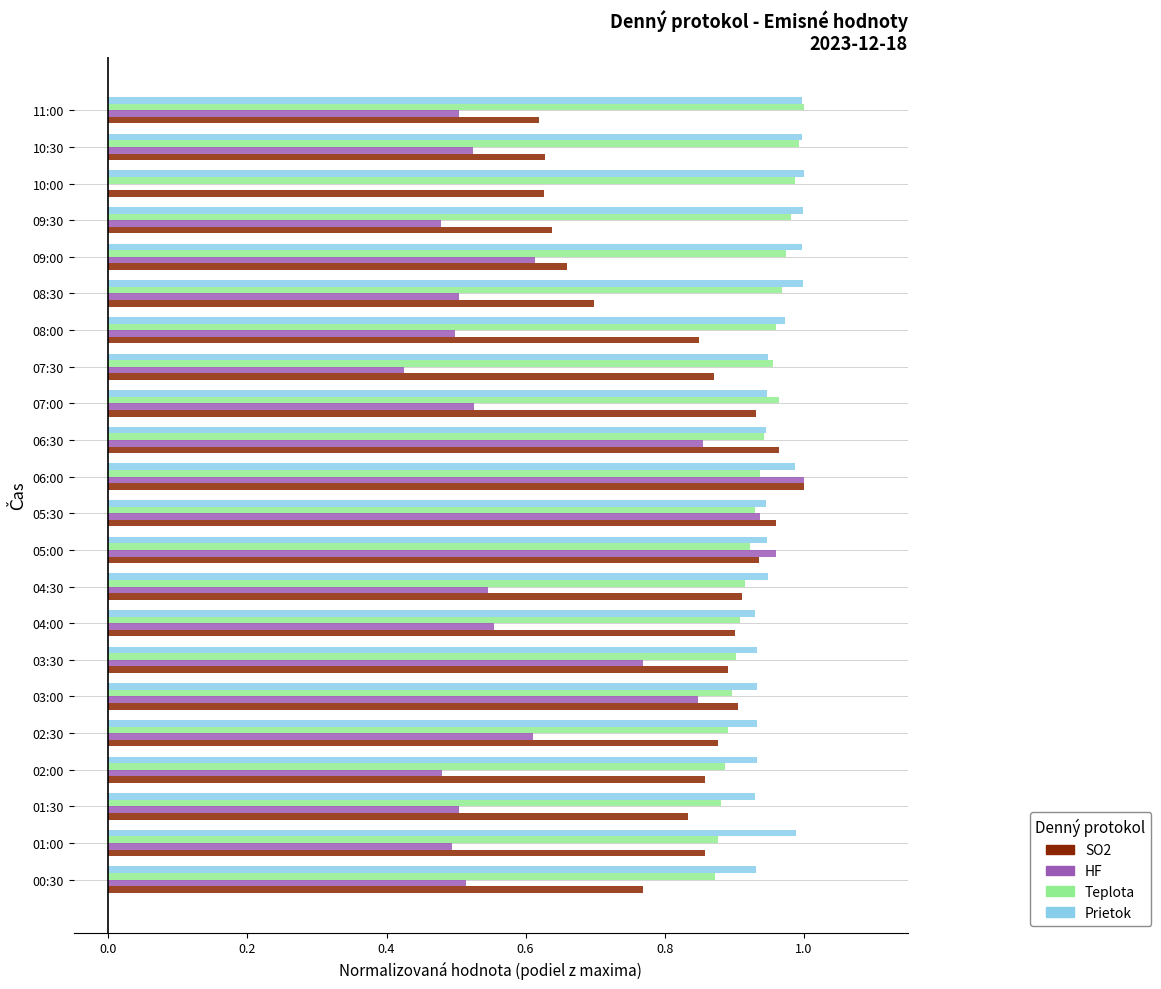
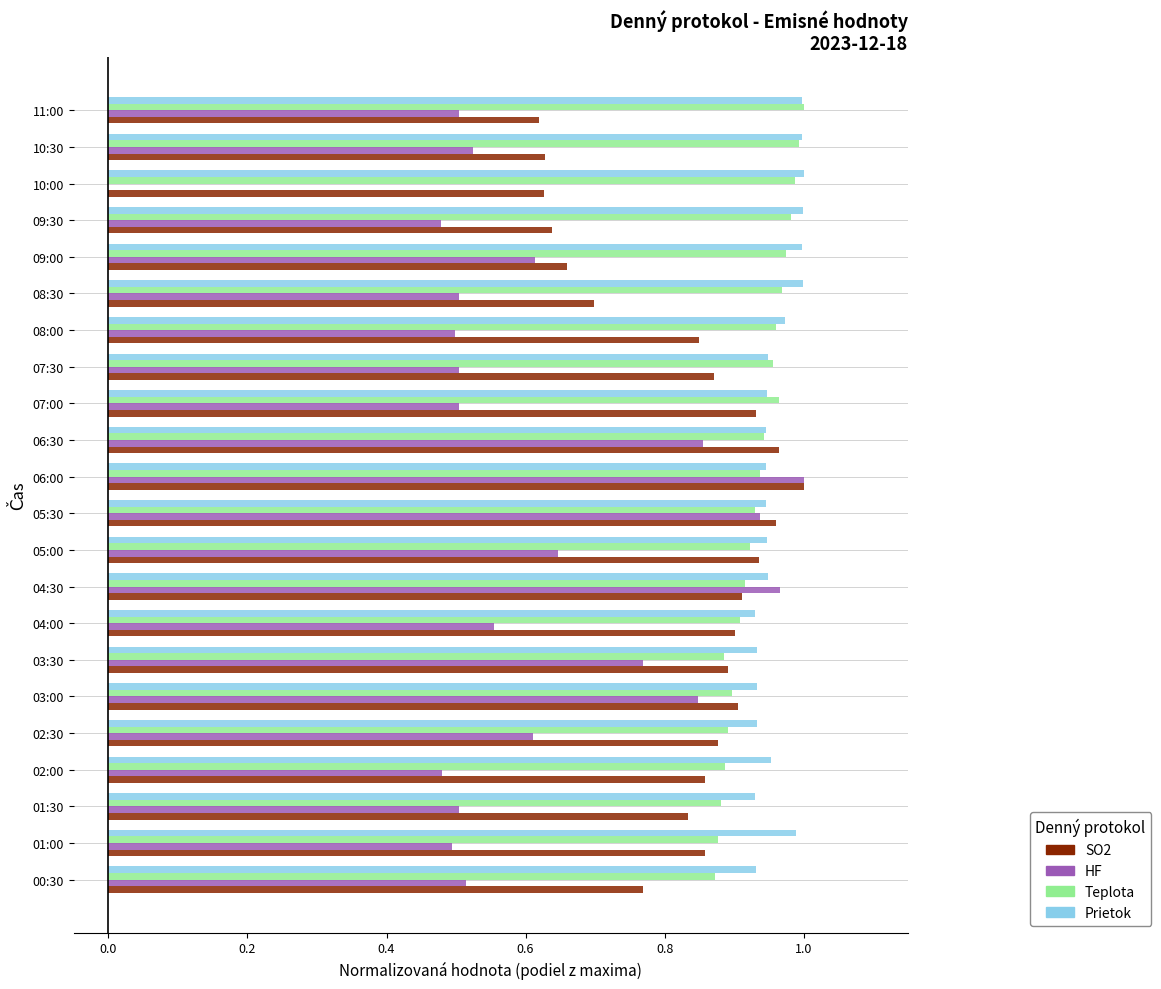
  {
    "SO2": {
      "11:00": 0.62,
      "10:30": 0.63,
      "10:00": 0.63,
      "09:30": 0.64,
      "09:00": 0.66,
      "08:30": 0.70,
      "08:00": 0.85,
      "07:30": 0.87,
      "07:00": 0.93,
      "06:30": 0.96,
      "06:00": 1.00,
      "05:30": 0.96,
      "05:00": 0.94,
      "04:30": 0.91,
      "04:00": 0.90,
      "03:30": 0.89,
      "03:00": 0.91,
      "02:30": 0.88,
      "02:00": 0.86,
      "01:30": 0.83,
      "01:00": 0.86,
      "00:30": 0.77
    },
    "HF": {
      "11:00": 0.50,
      "10:30": 0.52,
      "10:00": 0.00,
      "09:30": 0.48,
      "09:00": 0.61,
      "08:30": 0.50,
      "08:00": 0.50,
-     "07:30": 0.42,
-     "07:00": 0.53,
+     "07:30": 0.50,
+     "07:00": 0.50,
      "06:30": 0.85,
      "06:00": 1.00,
      "05:30": 0.94,
-     "05:00": 0.96,
-     "04:30": 0.55,
+     "05:00": 0.65,
+     "04:30": 0.97,
      "04:00": 0.56,
      "03:30": 0.77,
      "03:00": 0.85,
      "02:30": 0.61,
      "02:00": 0.48,
      "01:30": 0.50,
      "01:00": 0.49,
      "00:30": 0.51
    },
    "Teplota": {
      "11:00": 1.00,
      "10:30": 0.99,
      "10:00": 0.99,
      "09:30": 0.98,
      "09:00": 0.97,
      "08:30": 0.97,
      "08:00": 0.96,
      "07:30": 0.96,
      "07:00": 0.97,
      "06:30": 0.94,
      "06:00": 0.94,
      "05:30": 0.93,
      "05:00": 0.92,
      "04:30": 0.92,
      "04:00": 0.91,
-     "03:30": 0.90,
+     "03:30": 0.89,
      "03:00": 0.90,
      "02:30": 0.89,
      "02:00": 0.89,
      "01:30": 0.88,
      "01:00": 0.88,
      "00:30": 0.87
    },
    "Prietok": {
      "11:00": 1.00,
      "10:30": 1.00,
      "10:00": 1.00,
      "09:30": 1.00,
      "09:00": 1.00,
      "08:30": 1.00,
      "08:00": 0.97,
      "07:30": 0.95,
      "07:00": 0.95,
      "06:30": 0.95,
-     "06:00": 0.99,
+     "06:00": 0.95,
      "05:30": 0.95,
      "05:00": 0.95,
      "04:30": 0.95,
      "04:00": 0.93,
      "03:30": 0.93,
      "03:00": 0.93,
      "02:30": 0.93,
-     "02:00": 0.93,
+     "02:00": 0.95,
      "01:30": 0.93,
      "01:00": 0.99,
      "00:30": 0.93
    }
  }
